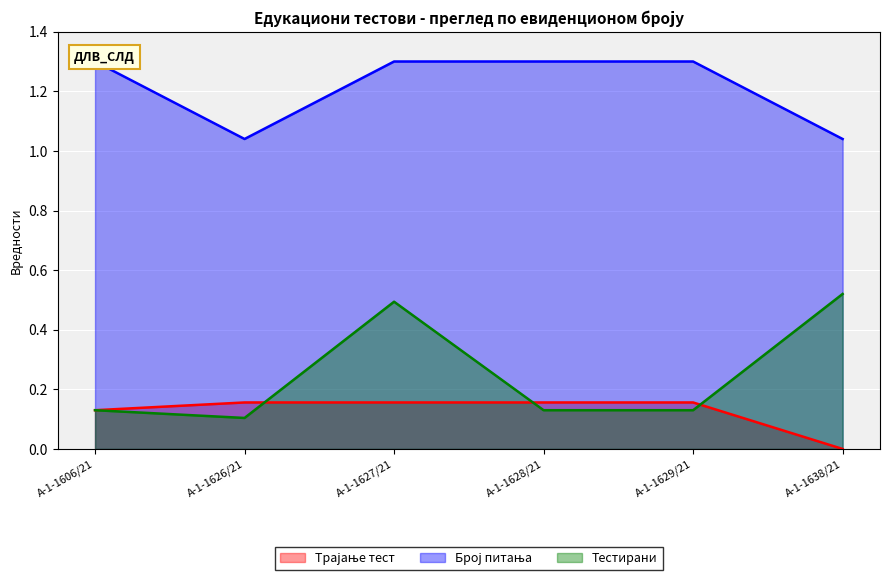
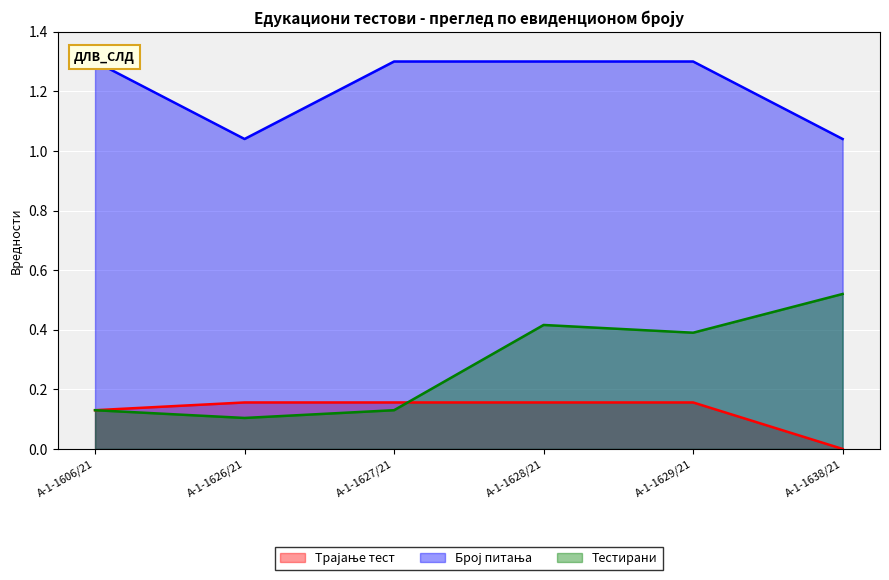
  {
    "Трајање тест": {
      "А-1-1626/21": 0.16,
      "А-1-1627/21": 0.16,
      "А-1-1628/21": 0.16,
      "А-1-1629/21": 0.16,
      "А-1-1638/21": 0.00
    },
    "Број питања": {
      "А-1-1626/21": 1.04,
      "А-1-1627/21": 1.30,
      "А-1-1628/21": 1.30,
      "А-1-1629/21": 1.30,
      "А-1-1638/21": 1.04
    },
    "Тестирани": {
      "А-1-1626/21": 0.10,
-     "А-1-1627/21": 0.49,
-     "А-1-1628/21": 0.13,
-     "А-1-1629/21": 0.13,
+     "А-1-1627/21": 0.13,
+     "А-1-1628/21": 0.42,
+     "А-1-1629/21": 0.39,
      "А-1-1638/21": 0.52
    }
  }
